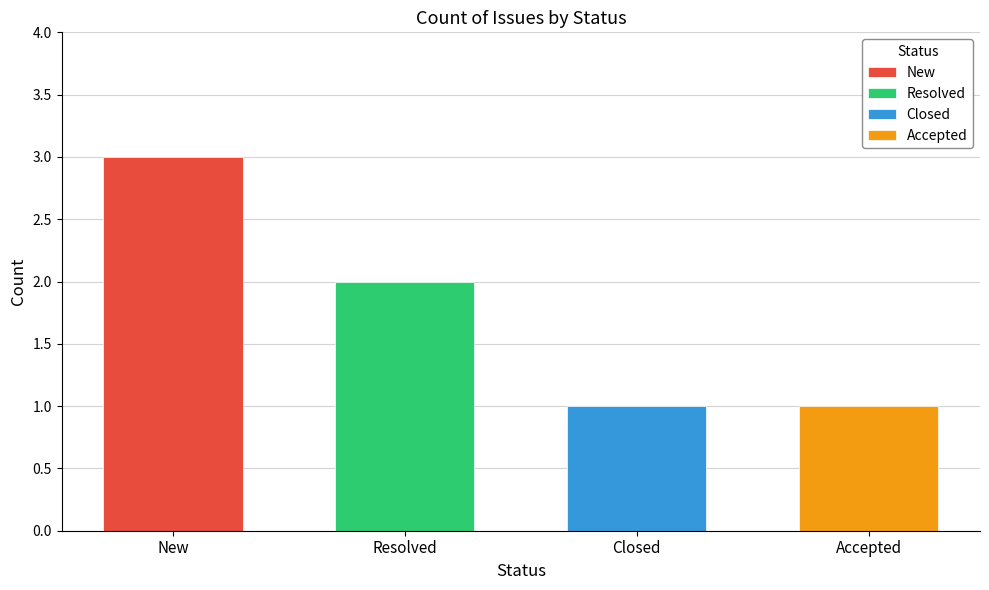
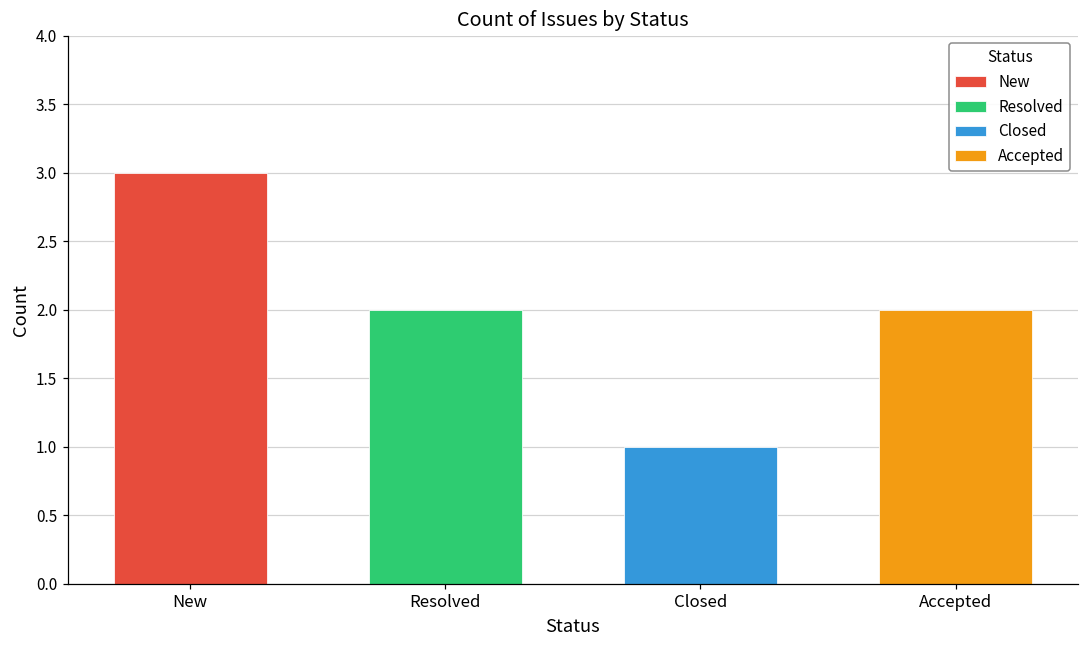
  {
    "New": 3,
    "Resolved": 2,
    "Closed": 1,
-   "Accepted": 1
+   "Accepted": 2
  }
